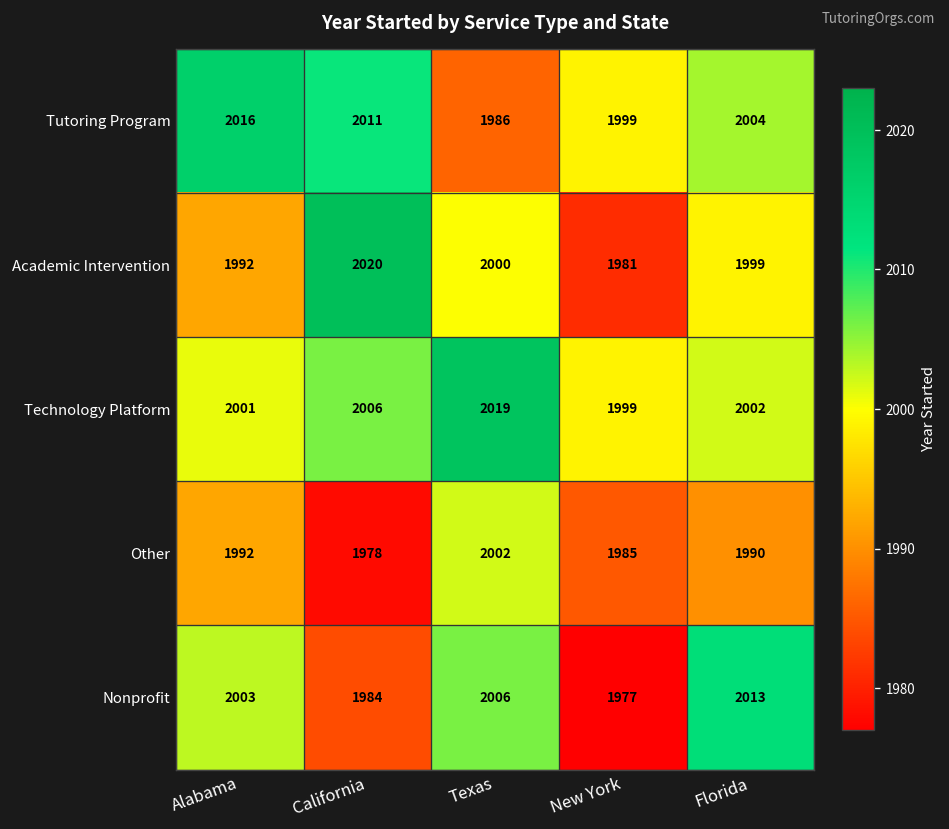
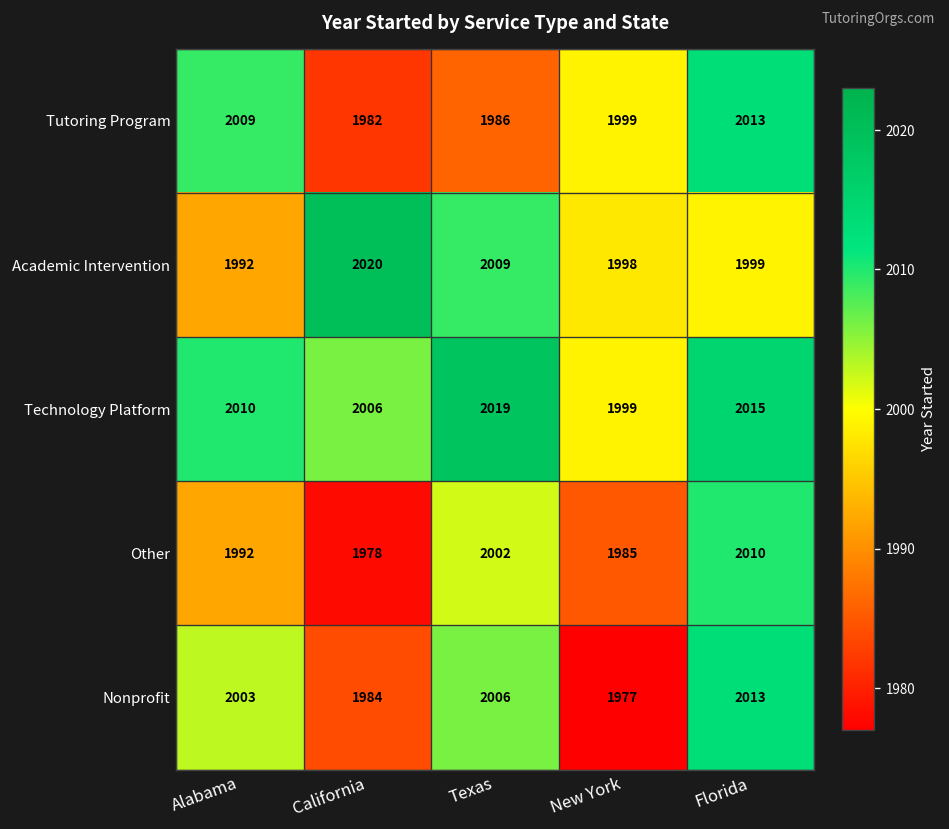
  {
    "Tutoring Program": {
-     "Alabama": 2016,
-     "California": 2011,
+     "Alabama": 2009,
+     "California": 1982,
      "Texas": 1986,
      "New York": 1999,
-     "Florida": 2004
+     "Florida": 2013
    },
    "Academic Intervention": {
      "Alabama": 1992,
      "California": 2020,
-     "Texas": 2000,
-     "New York": 1981,
+     "Texas": 2009,
+     "New York": 1998,
      "Florida": 1999
    },
    "Technology Platform": {
-     "Alabama": 2001,
+     "Alabama": 2010,
      "California": 2006,
      "Texas": 2019,
      "New York": 1999,
-     "Florida": 2002
+     "Florida": 2015
    },
    "Other": {
      "Alabama": 1992,
      "California": 1978,
      "Texas": 2002,
      "New York": 1985,
-     "Florida": 1990
+     "Florida": 2010
    },
    "Nonprofit": {
      "Alabama": 2003,
      "California": 1984,
      "Texas": 2006,
      "New York": 1977,
      "Florida": 2013
    }
  }
